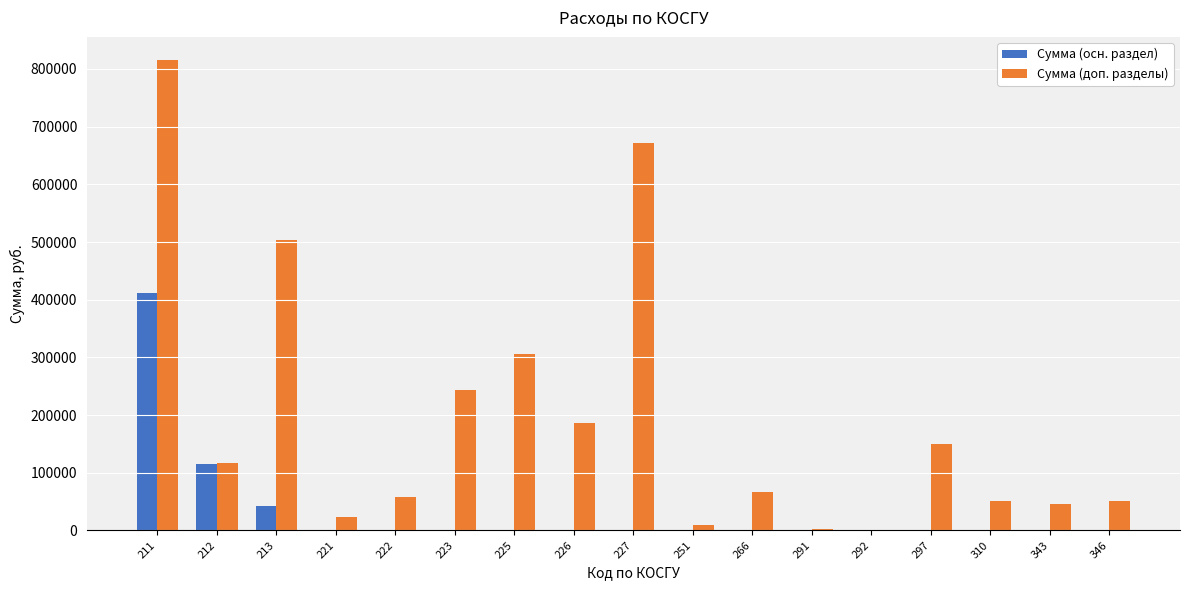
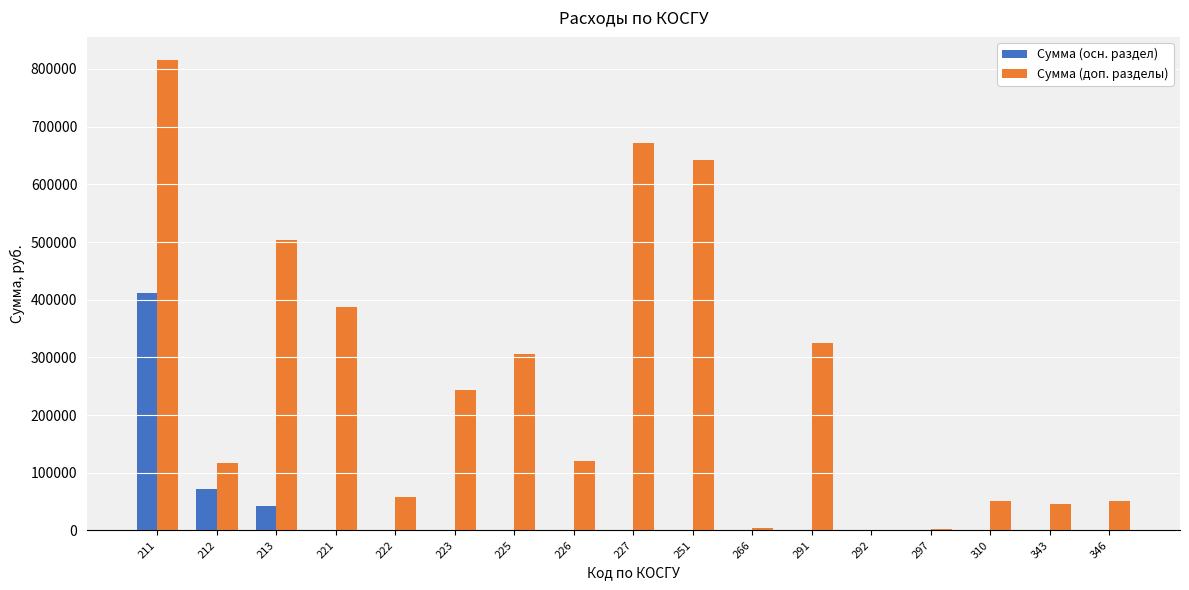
  {
    "Сумма (осн. раздел)": {
      "211": 410000,
-     "212": 120000,
+     "212": 70000,
      "213": 40000,
      "221": 0,
      "222": 0,
      "223": 0,
      "225": 0,
      "226": 0,
      "227": 0,
      "251": 0,
      "266": 0,
      "291": 0,
      "292": 0,
      "297": 0,
      "310": 0,
      "343": 0,
      "346": 0
    },
    "Сумма (доп. разделы)": {
      "211": 810000,
      "212": 120000,
      "213": 500000,
-     "221": 20000,
+     "221": 390000,
      "222": 60000,
      "223": 240000,
      "225": 310000,
-     "226": 190000,
+     "226": 120000,
      "227": 670000,
-     "251": 10000,
-     "266": 70000,
-     "291": 0,
-     "297": 150000,
+     "251": 640000,
+     "266": 0,
+     "291": 330000,
+     "297": 0,
      "310": 50000,
      "343": 50000,
      "346": 50000
    }
  }
